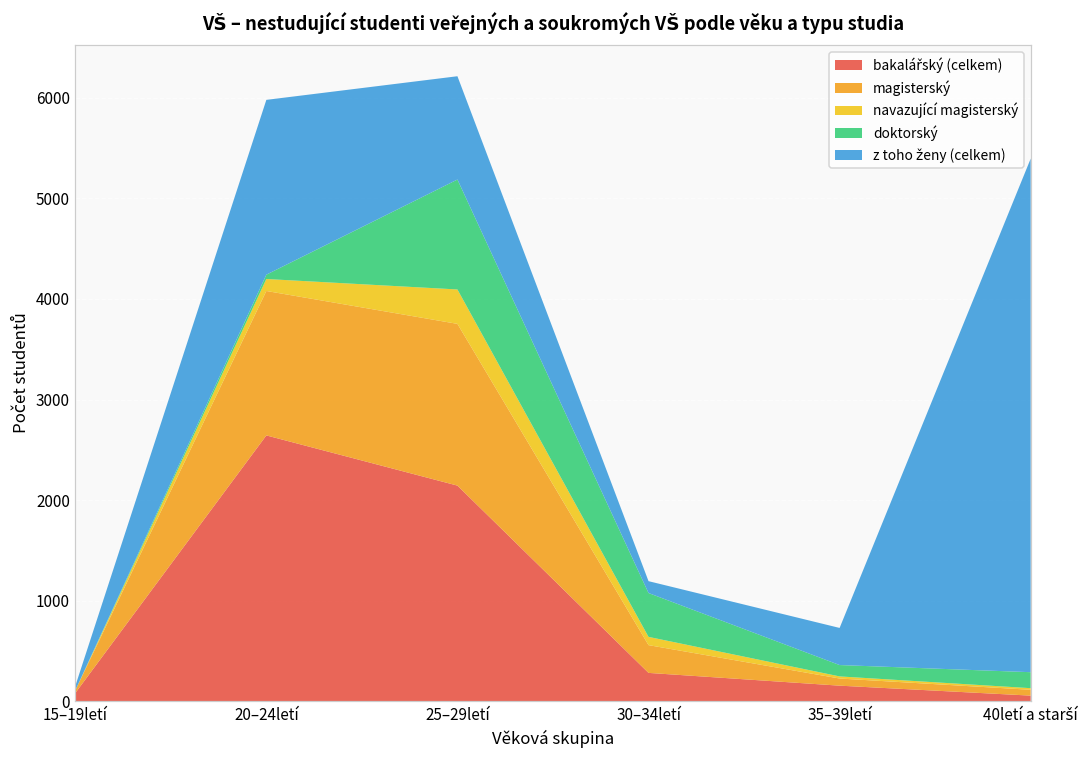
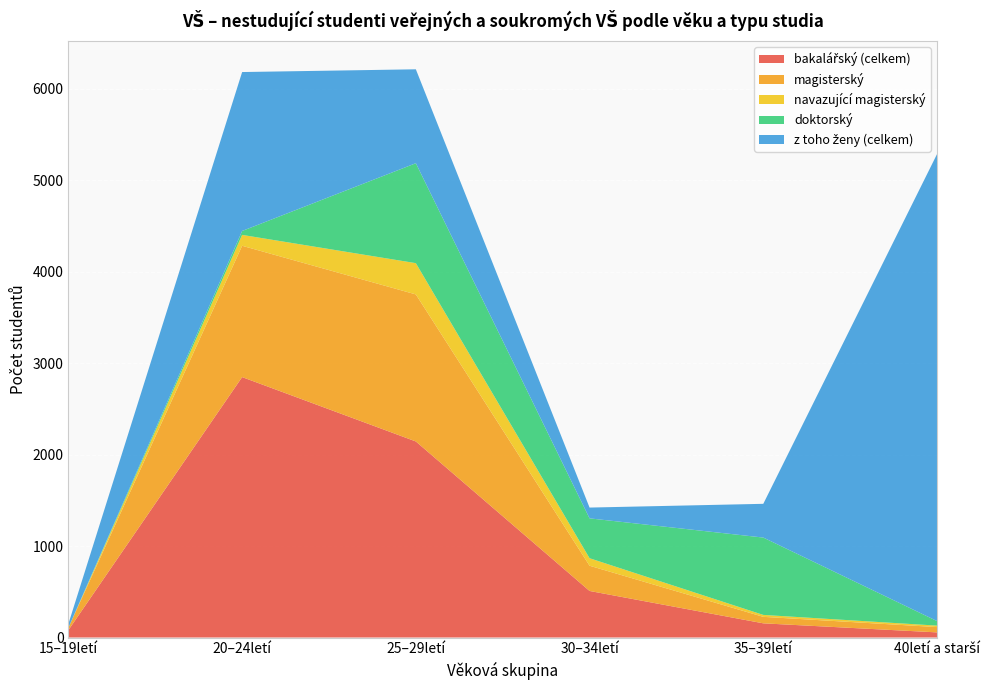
  {
    "bakalářský (celkem)": {
-     "20–24letí": 2600,
+     "20–24letí": 2800,
      "25–29letí": 2100,
-     "30–34letí": 300,
+     "30–34letí": 500,
      "35–39letí": 200,
      "40letí a starší": 100
    },
    "doktorský": {
      "20–24letí": 0,
      "25–29letí": 1100,
      "30–34letí": 400,
-     "35–39letí": 100,
-     "40letí a starší": 200
+     "35–39letí": 800,
+     "40letí a starší": 100
    },
    "z toho ženy (celkem)": {
      "15–19letí": 0,
      "20–24letí": 1700,
      "25–29letí": 1000,
      "30–34letí": 100,
      "35–39letí": 400,
      "40letí a starší": 5100
    }
  }
